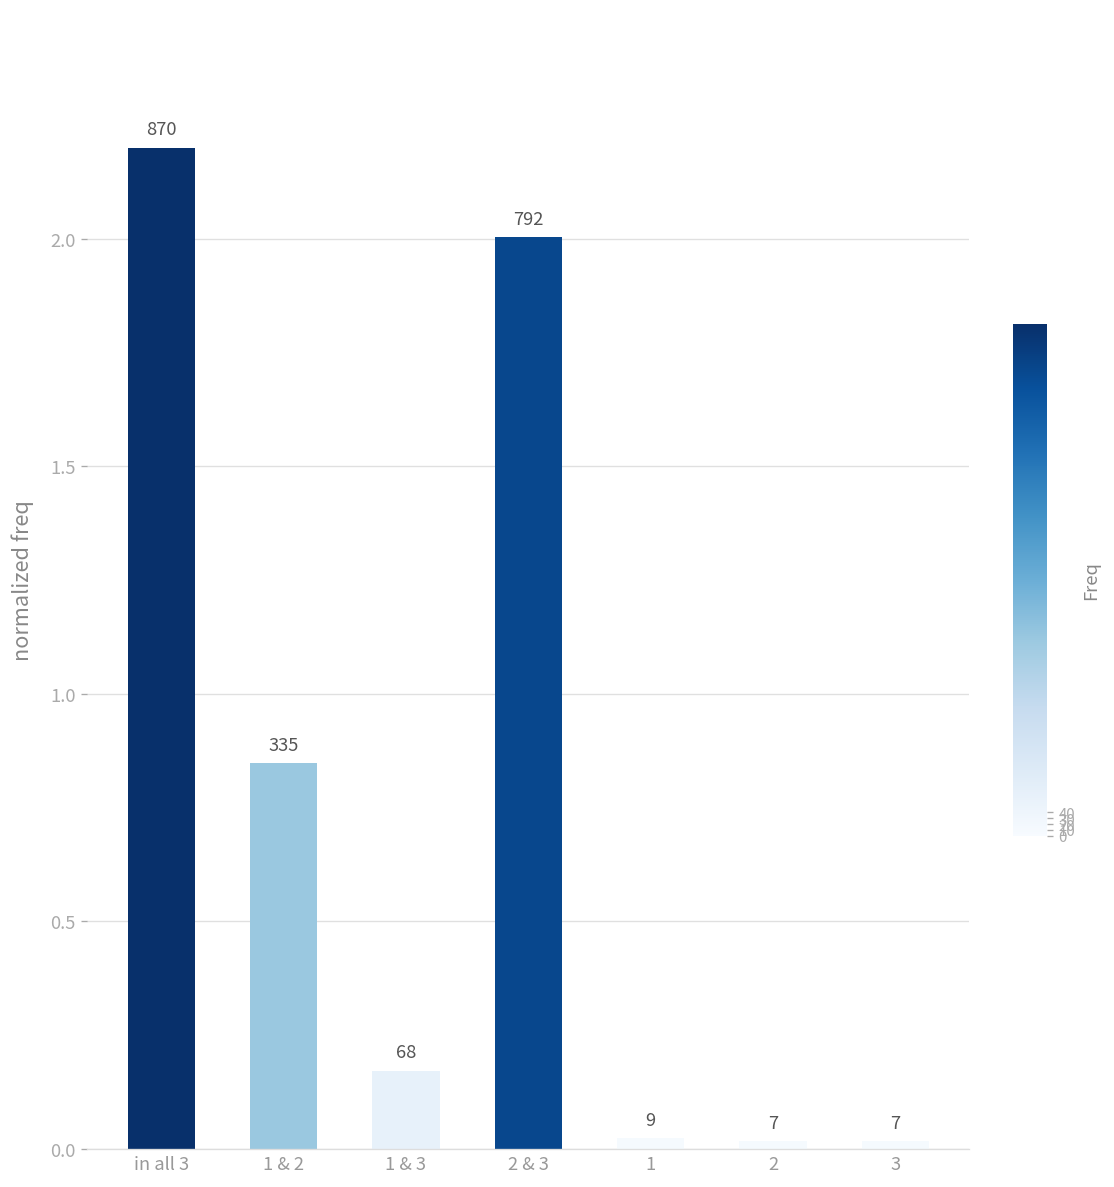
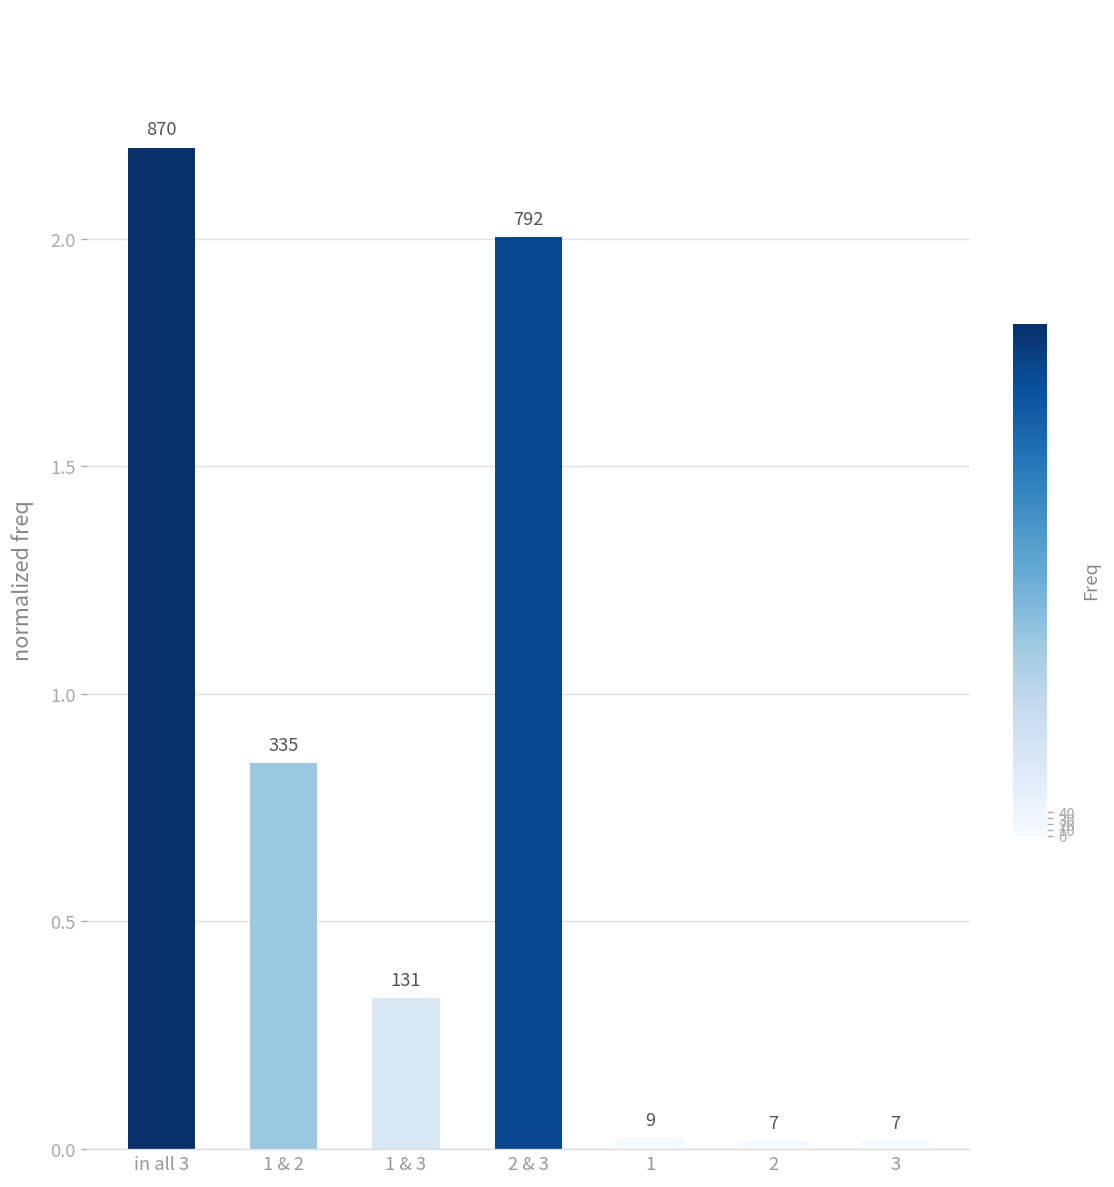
  {
-   "1 & 3": 68
+   "1 & 3": 131
  }
